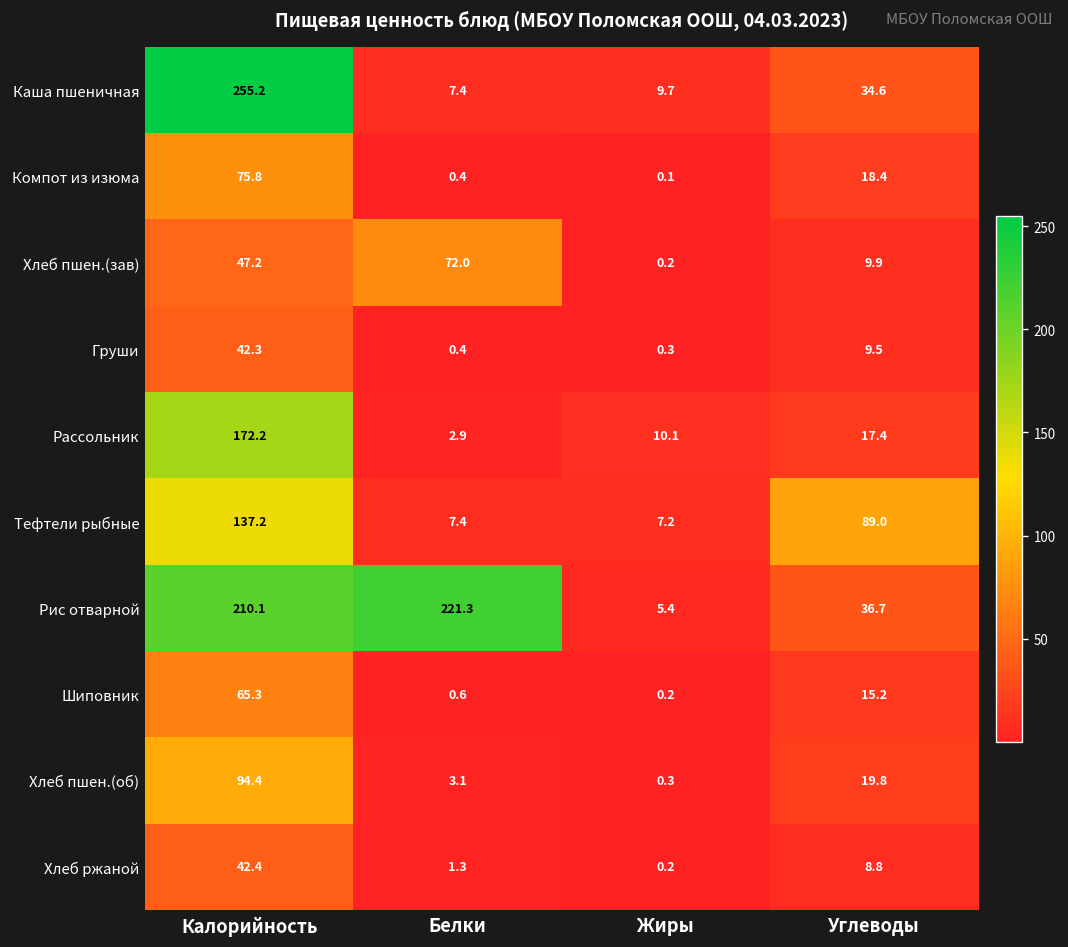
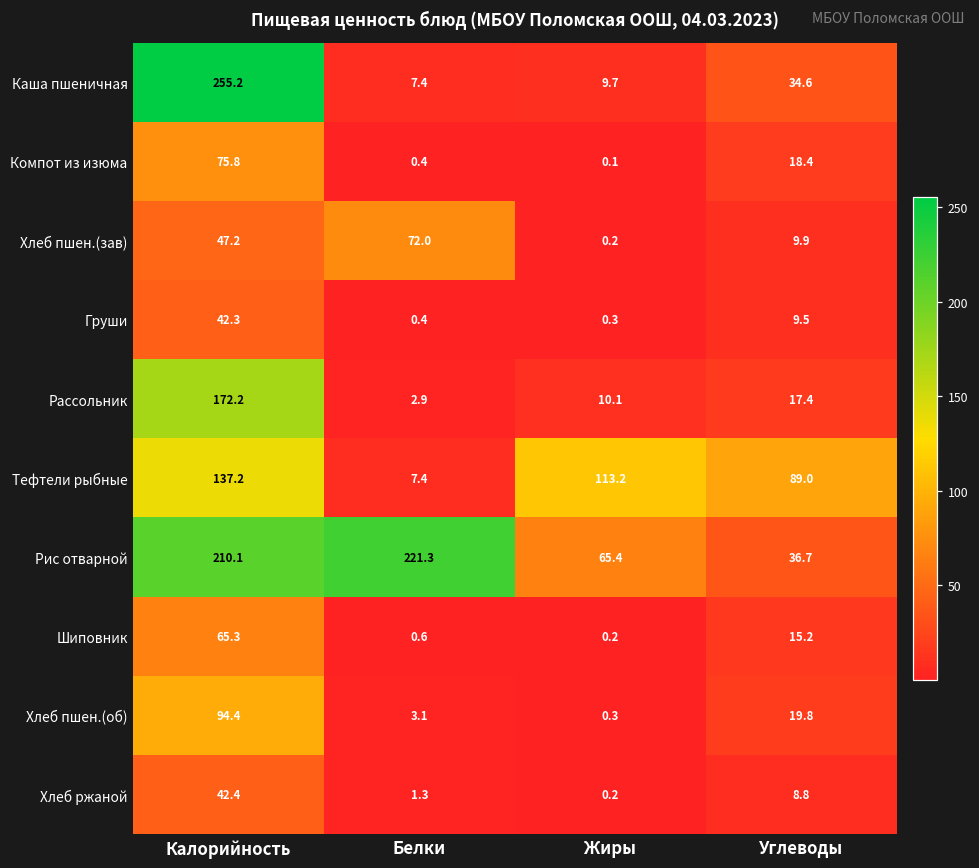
  {
    "Каша пшеничная": {
      "Калорийность": 255.2,
      "Белки": 7.4,
      "Жиры": 9.7,
      "Углеводы": 34.6
    },
    "Компот из изюма": {
      "Калорийность": 75.8,
      "Белки": 0.4,
      "Жиры": 0.1,
      "Углеводы": 18.4
    },
    "Хлеб пшен.(зав)": {
      "Калорийность": 47.2,
      "Белки": 72.0,
      "Жиры": 0.2,
      "Углеводы": 9.9
    },
    "Груши": {
      "Калорийность": 42.3,
      "Белки": 0.4,
      "Жиры": 0.3,
      "Углеводы": 9.5
    },
    "Рассольник": {
      "Калорийность": 172.2,
      "Белки": 2.9,
      "Жиры": 10.1,
      "Углеводы": 17.4
    },
    "Тефтели рыбные": {
      "Калорийность": 137.2,
      "Белки": 7.4,
-     "Жиры": 7.2,
+     "Жиры": 113.2,
      "Углеводы": 89.0
    },
    "Рис отварной": {
      "Калорийность": 210.1,
      "Белки": 221.3,
-     "Жиры": 5.4,
+     "Жиры": 65.4,
      "Углеводы": 36.7
    },
    "Шиповник": {
      "Калорийность": 65.3,
      "Белки": 0.6,
      "Жиры": 0.2,
      "Углеводы": 15.2
    },
    "Хлеб пшен.(об)": {
      "Калорийность": 94.4,
      "Белки": 3.1,
      "Жиры": 0.3,
      "Углеводы": 19.8
    },
    "Хлеб ржаной": {
      "Калорийность": 42.4,
      "Белки": 1.3,
      "Жиры": 0.2,
      "Углеводы": 8.8
    }
  }
